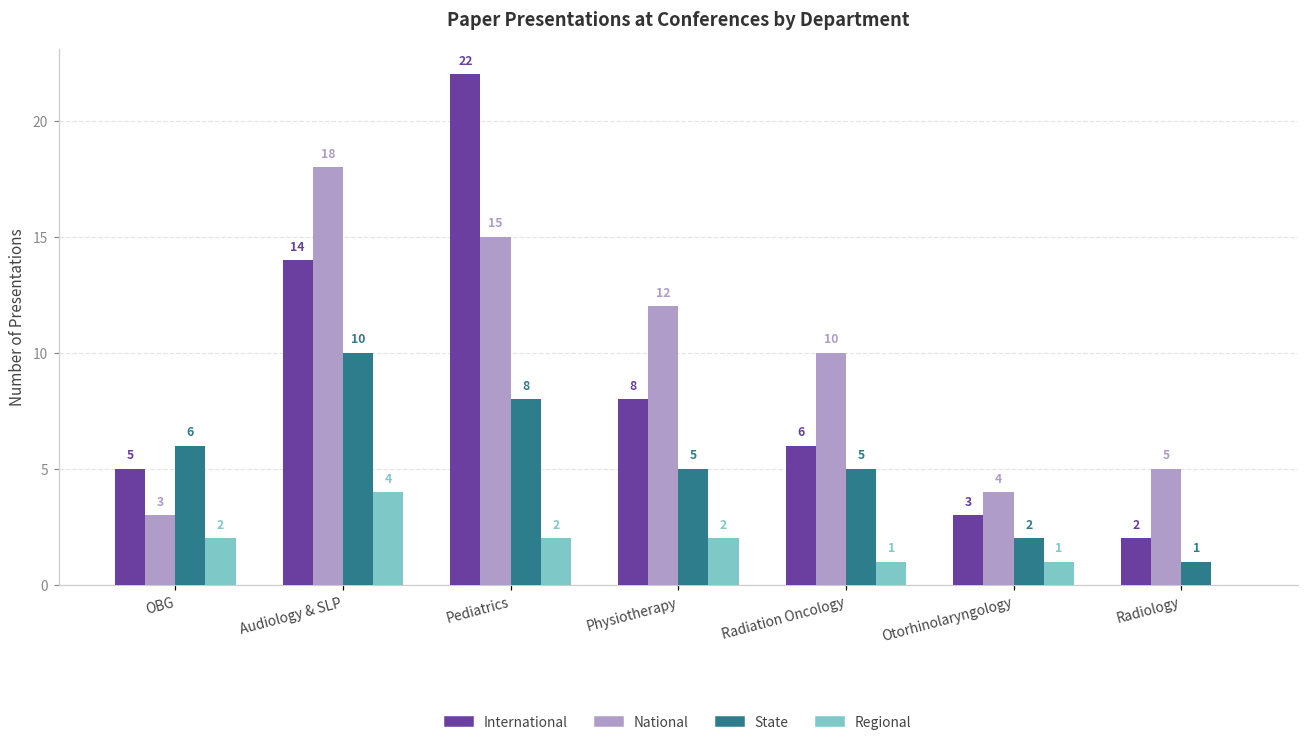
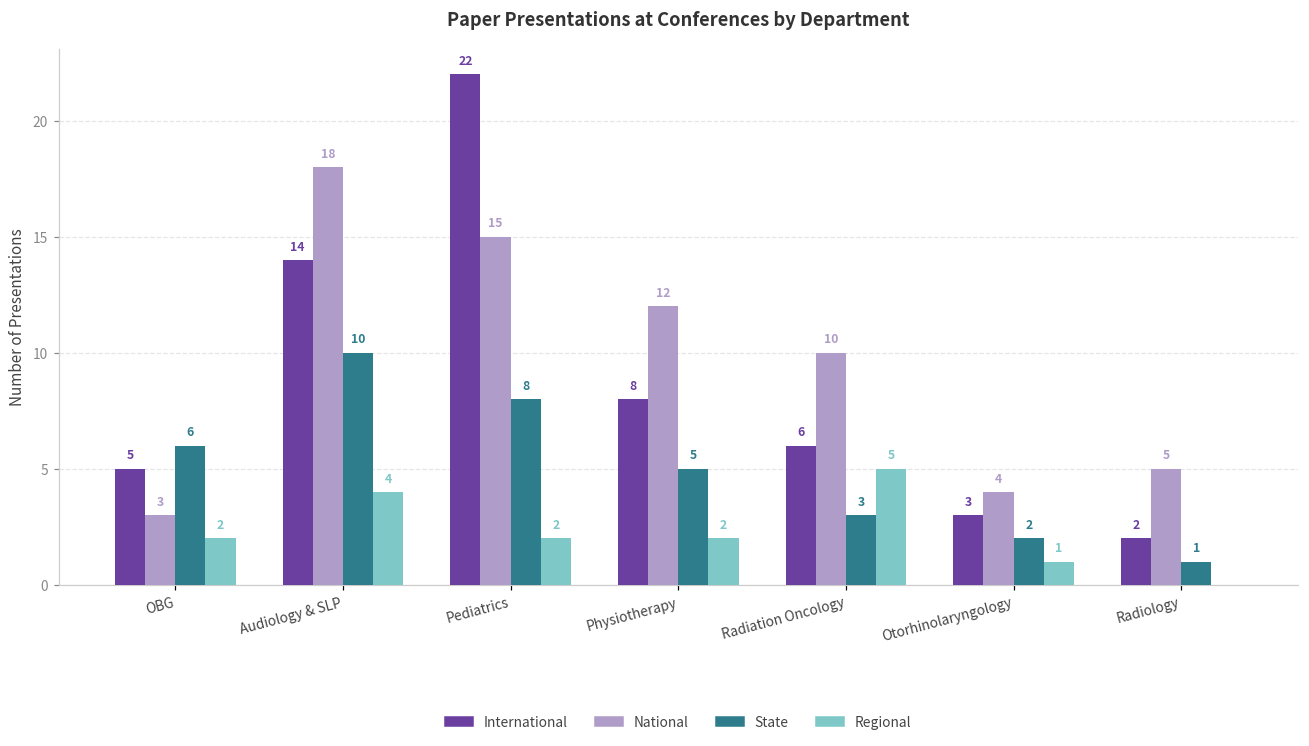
  {
    "International": {
      "OBG": 5,
      "Audiology & SLP": 14,
      "Pediatrics": 22,
      "Physiotherapy": 8,
      "Radiation Oncology": 6,
      "Otorhinolaryngology": 3,
      "Radiology": 2
    },
    "National": {
      "OBG": 3,
      "Audiology & SLP": 18,
      "Pediatrics": 15,
      "Physiotherapy": 12,
      "Radiation Oncology": 10,
      "Otorhinolaryngology": 4,
      "Radiology": 5
    },
    "State": {
      "OBG": 6,
      "Audiology & SLP": 10,
      "Pediatrics": 8,
      "Physiotherapy": 5,
-     "Radiation Oncology": 5,
+     "Radiation Oncology": 3,
      "Otorhinolaryngology": 2,
      "Radiology": 1
    },
    "Regional": {
      "OBG": 2,
      "Audiology & SLP": 4,
      "Pediatrics": 2,
      "Physiotherapy": 2,
-     "Radiation Oncology": 1,
+     "Radiation Oncology": 5,
      "Otorhinolaryngology": 1
    }
  }
